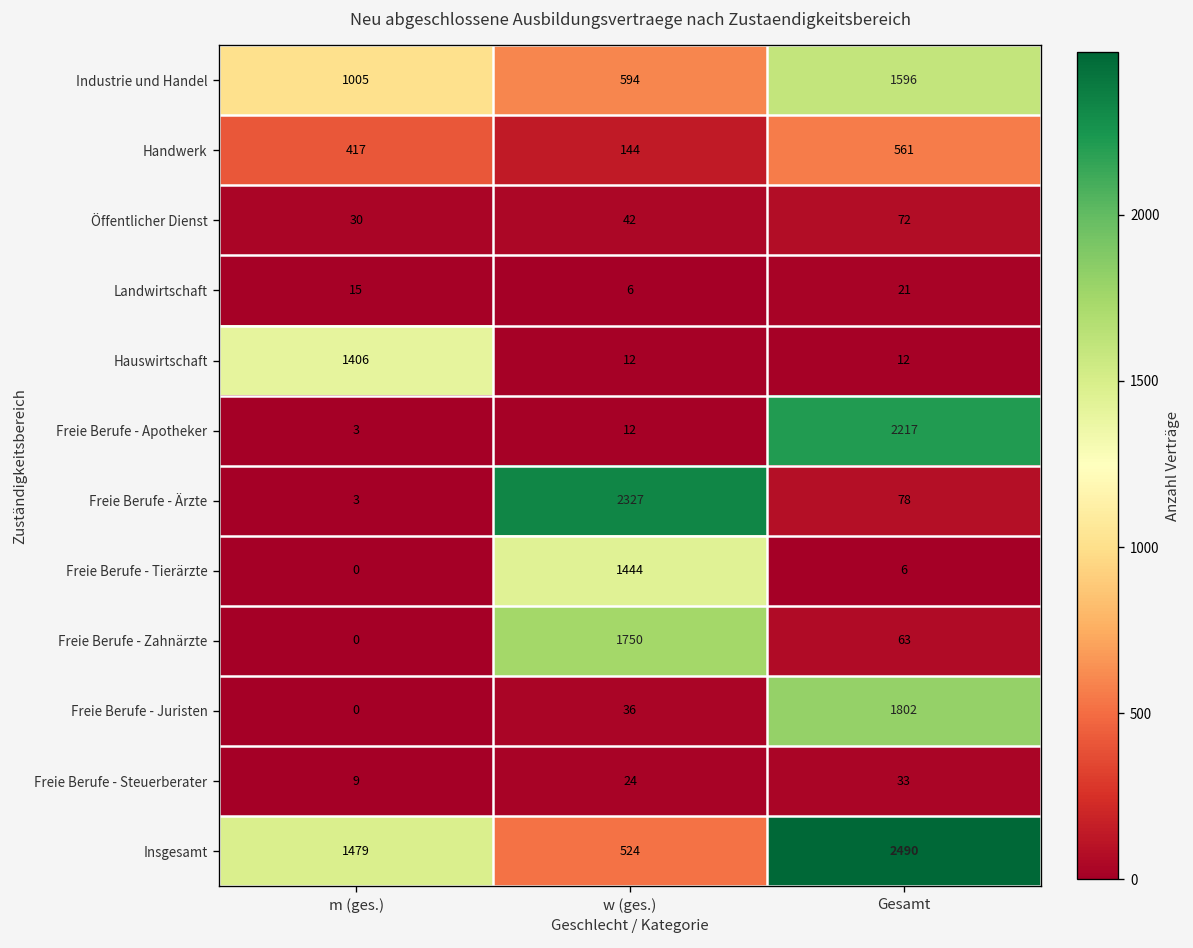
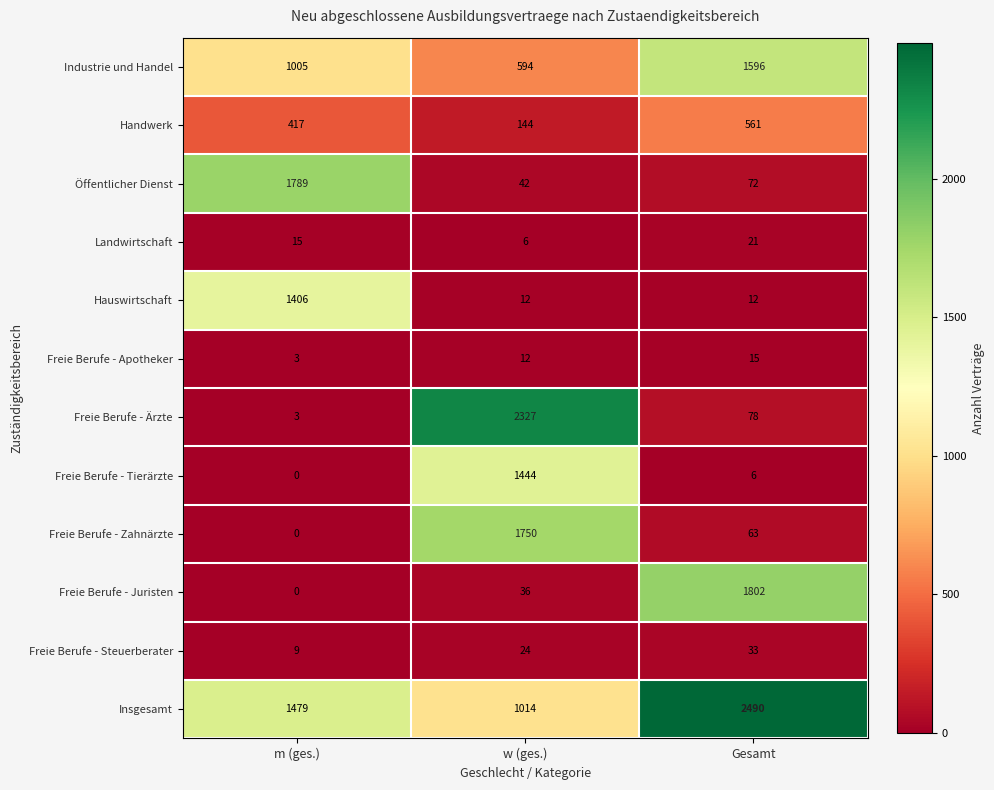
  {
    "Industrie und Handel": {
      "m (ges.)": 1005,
      "w (ges.)": 594,
      "Gesamt": 1596
    },
    "Handwerk": {
      "m (ges.)": 417,
      "w (ges.)": 144,
      "Gesamt": 561
    },
    "Öffentlicher Dienst": {
-     "m (ges.)": 30,
+     "m (ges.)": 1789,
      "w (ges.)": 42,
      "Gesamt": 72
    },
    "Landwirtschaft": {
      "m (ges.)": 15,
      "w (ges.)": 6,
      "Gesamt": 21
    },
    "Hauswirtschaft": {
      "m (ges.)": 1406,
      "w (ges.)": 12,
      "Gesamt": 12
    },
    "Freie Berufe - Apotheker": {
      "m (ges.)": 3,
      "w (ges.)": 12,
-     "Gesamt": 2217
+     "Gesamt": 15
    },
    "Freie Berufe - Ärzte": {
      "m (ges.)": 3,
      "w (ges.)": 2327,
      "Gesamt": 78
    },
    "Freie Berufe - Tierärzte": {
      "m (ges.)": 0,
      "w (ges.)": 1444,
      "Gesamt": 6
    },
    "Freie Berufe - Zahnärzte": {
      "m (ges.)": 0,
      "w (ges.)": 1750,
      "Gesamt": 63
    },
    "Freie Berufe - Juristen": {
      "m (ges.)": 0,
      "w (ges.)": 36,
      "Gesamt": 1802
    },
    "Freie Berufe - Steuerberater": {
      "m (ges.)": 9,
      "w (ges.)": 24,
      "Gesamt": 33
    },
    "Insgesamt": {
      "m (ges.)": 1479,
-     "w (ges.)": 524,
+     "w (ges.)": 1014,
      "Gesamt": 2490
    }
  }
